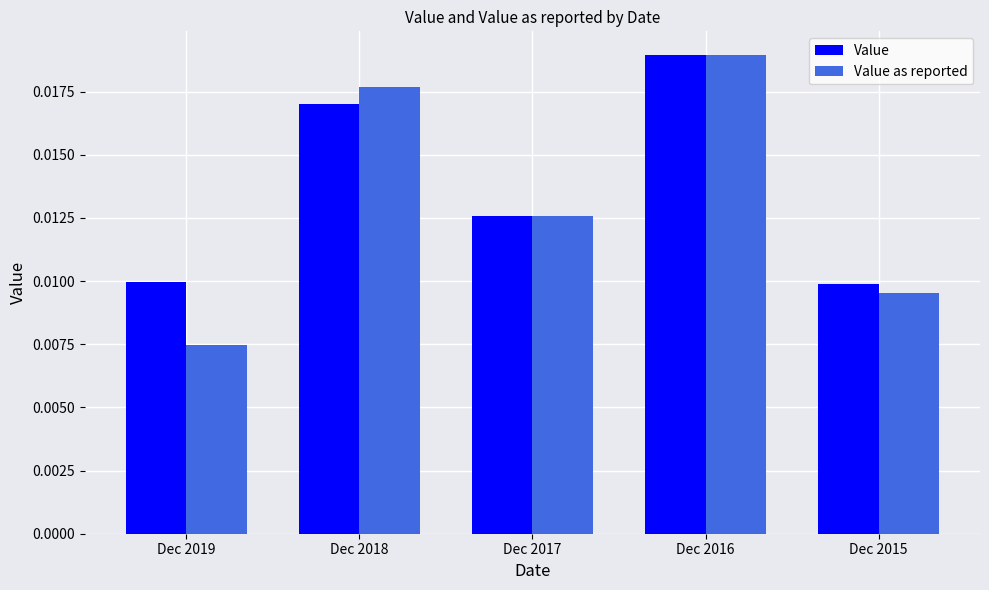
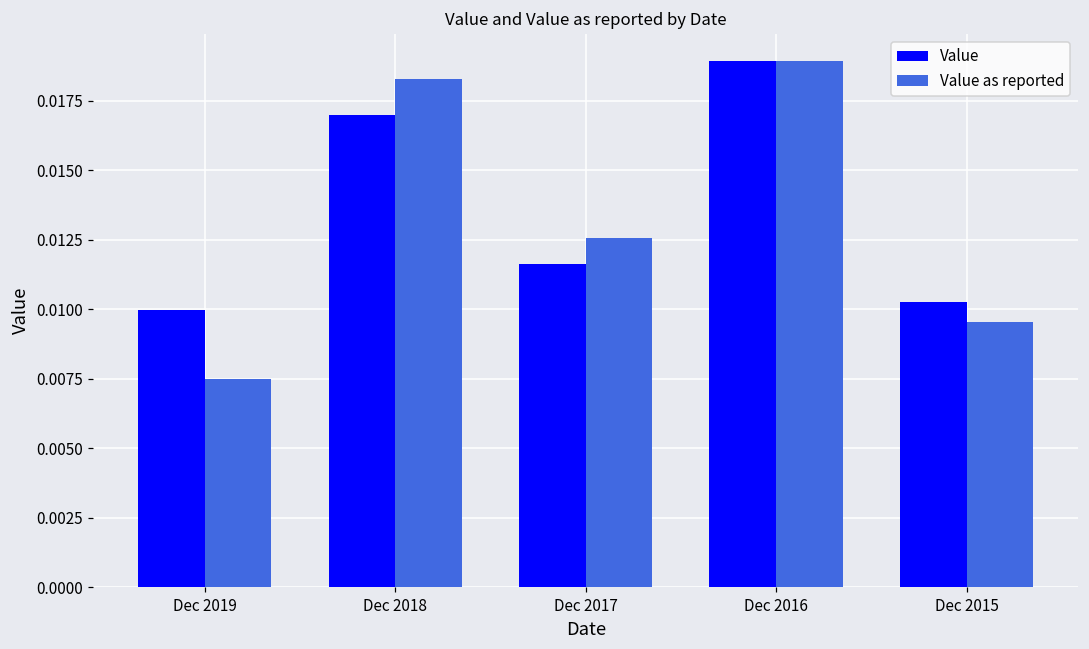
  {
    "Value": {
      "Dec 2019": 0.0100,
      "Dec 2018": 0.0170,
-     "Dec 2017": 0.0126,
+     "Dec 2017": 0.0116,
      "Dec 2016": 0.0189,
-     "Dec 2015": 0.0099
+     "Dec 2015": 0.0103
    },
    "Value as reported": {
      "Dec 2019": 0.0075,
-     "Dec 2018": 0.0177,
+     "Dec 2018": 0.0183,
      "Dec 2017": 0.0126,
      "Dec 2016": 0.0189,
      "Dec 2015": 0.0095
    }
  }
